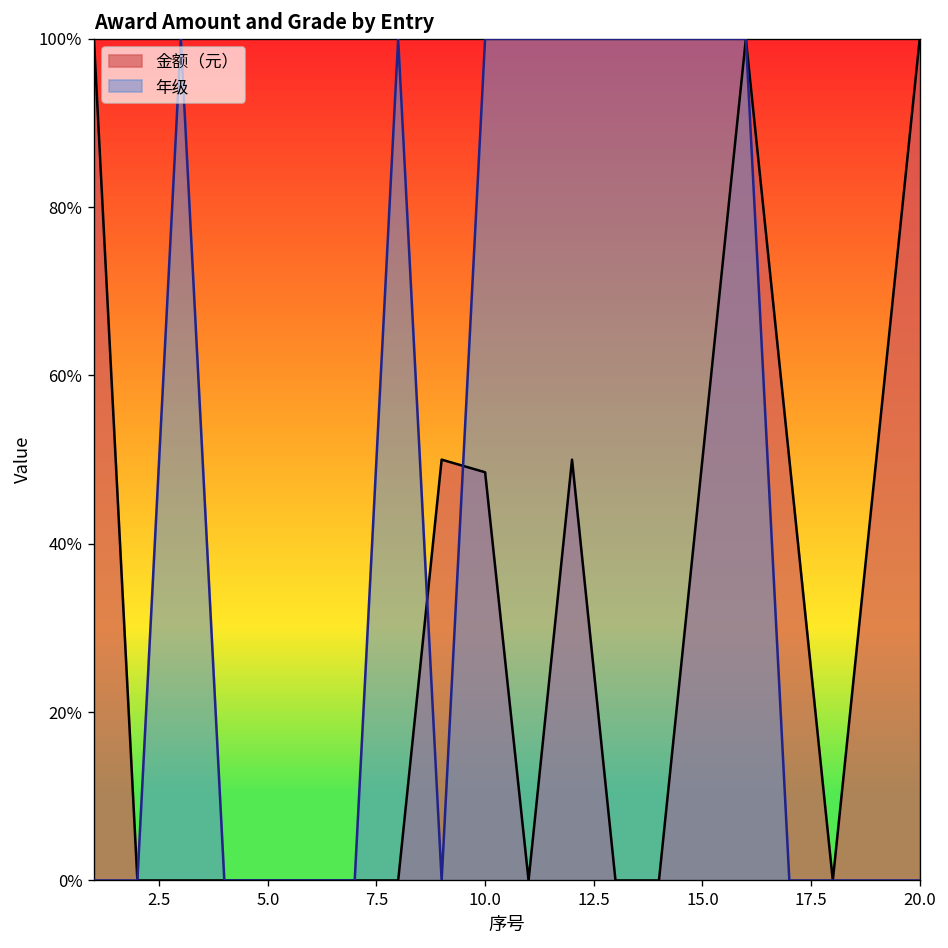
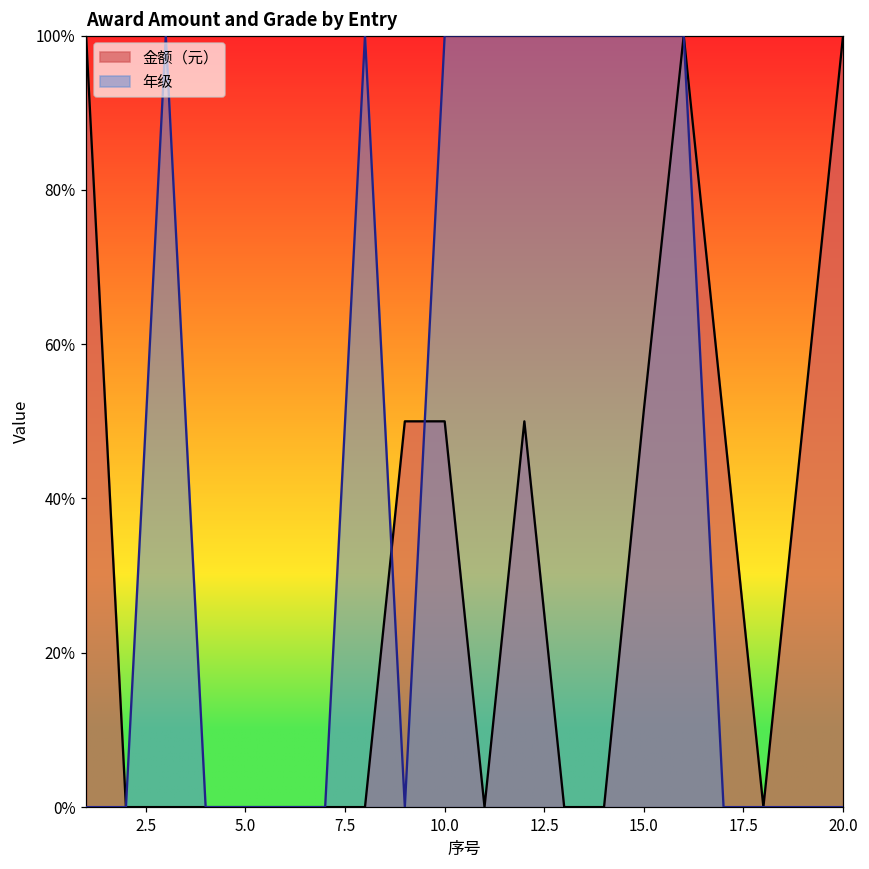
  {
    "金额（元）": {
-     "10.0": "49%",
-     "15.0": "50%",
+     "10.0": "50%",
+     "15.0": "52%",
      "20.0": "100%"
    },
    "年级": {
      "10.0": "100%",
      "15.0": "100%",
      "20.0": "0%"
    }
  }
